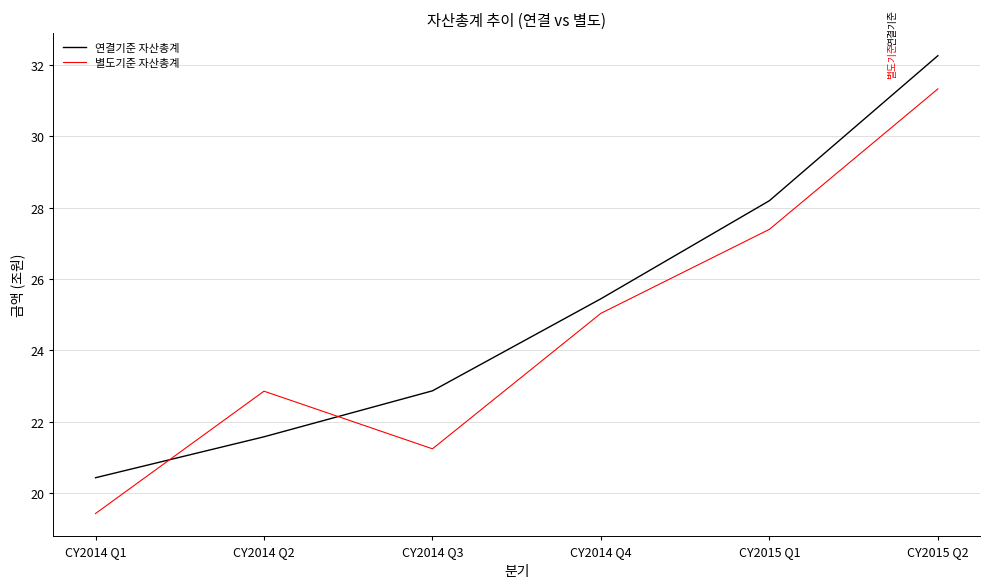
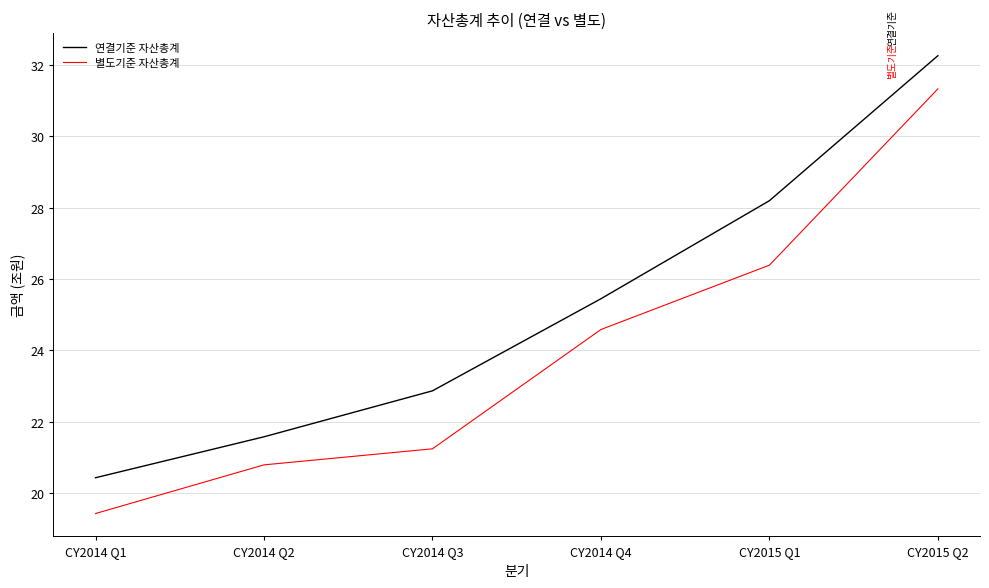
  {
    "연결기준 자산총계": {
      "CY2014 Q1": 20.4,
      "CY2014 Q2": 21.6,
      "CY2014 Q3": 22.9,
      "CY2014 Q4": 25.4,
      "CY2015 Q1": 28.2,
      "CY2015 Q2": 32.3
    },
    "별도기준 자산총계": {
      "CY2014 Q1": 19.4,
-     "CY2014 Q2": 22.9,
+     "CY2014 Q2": 20.8,
      "CY2014 Q3": 21.2,
-     "CY2014 Q4": 25.0,
-     "CY2015 Q1": 27.4,
+     "CY2014 Q4": 24.6,
+     "CY2015 Q1": 26.4,
      "CY2015 Q2": 31.3
    }
  }
